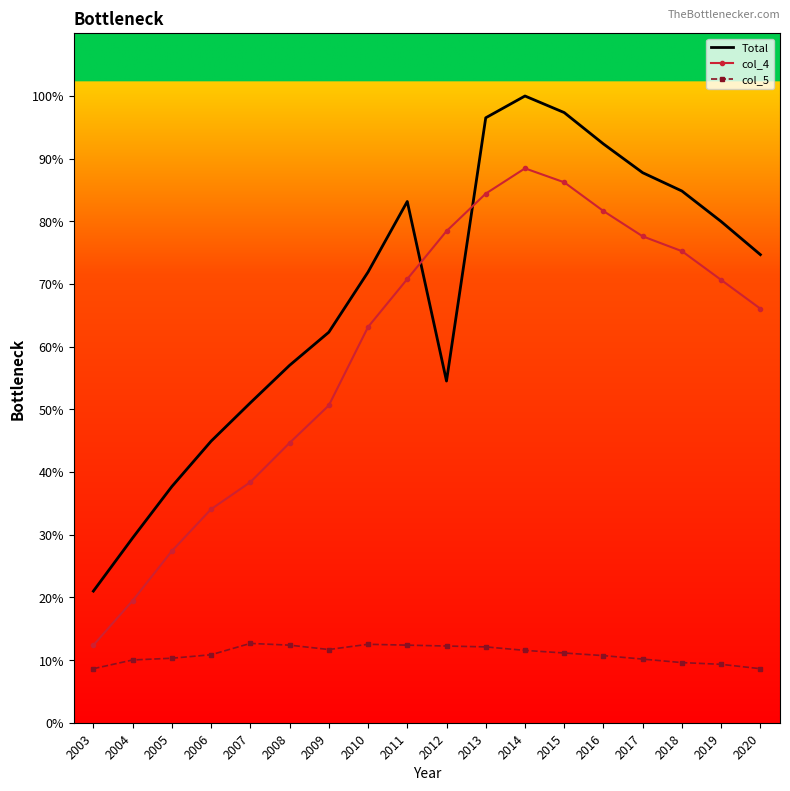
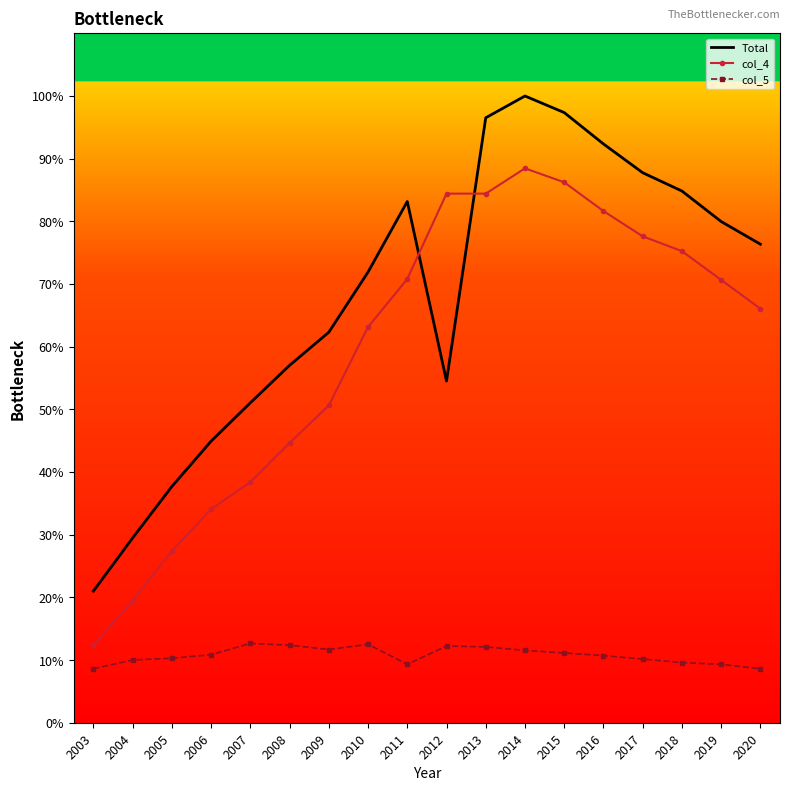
  {
    "Total": {
      "2003": "21%",
      "2004": "29%",
      "2005": "38%",
      "2006": "45%",
      "2007": "51%",
      "2008": "57%",
      "2009": "62%",
      "2010": "72%",
      "2011": "83%",
      "2012": "55%",
      "2013": "97%",
      "2014": "100%",
      "2015": "97%",
      "2016": "92%",
      "2017": "88%",
      "2018": "85%",
      "2019": "80%",
-     "2020": "75%"
+     "2020": "76%"
    },
    "col_4": {
      "2003": "12%",
      "2004": "19%",
      "2005": "27%",
      "2006": "34%",
      "2007": "38%",
      "2008": "45%",
      "2009": "51%",
      "2010": "63%",
      "2011": "71%",
-     "2012": "78%",
+     "2012": "84%",
      "2013": "84%",
      "2014": "88%",
      "2015": "86%",
      "2016": "82%",
      "2017": "78%",
      "2018": "75%",
      "2019": "71%",
      "2020": "66%"
    },
    "col_5": {
      "2003": "9%",
      "2004": "10%",
      "2005": "10%",
      "2006": "11%",
      "2007": "13%",
      "2008": "12%",
      "2009": "12%",
      "2010": "13%",
-     "2011": "12%",
+     "2011": "9%",
      "2012": "12%",
      "2013": "12%",
      "2014": "12%",
      "2015": "11%",
      "2016": "11%",
      "2017": "10%",
      "2018": "10%",
      "2019": "9%",
      "2020": "9%"
    }
  }
